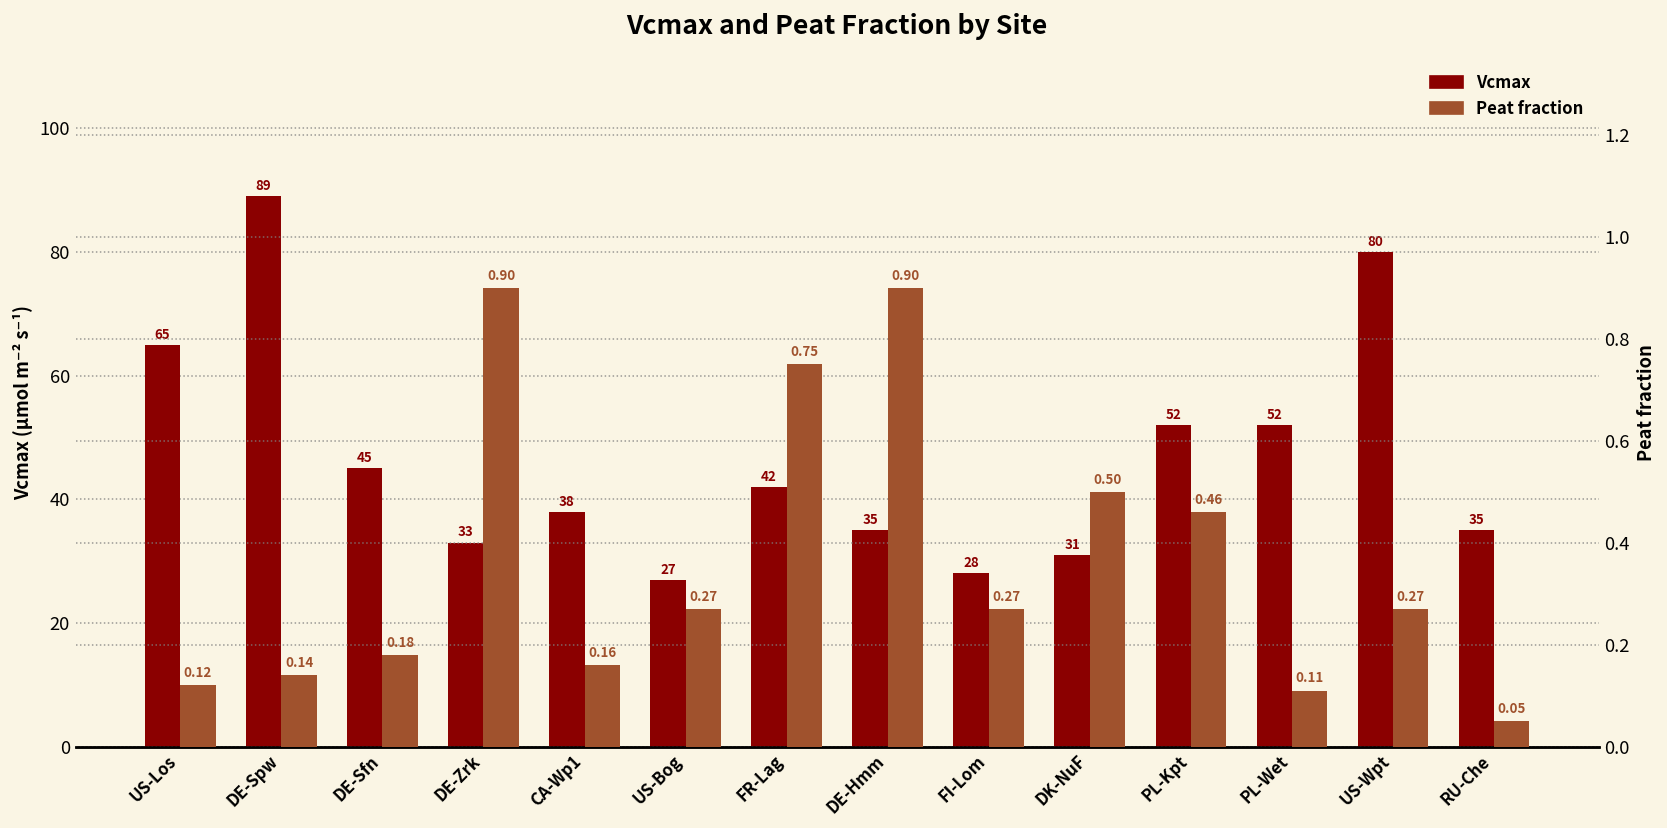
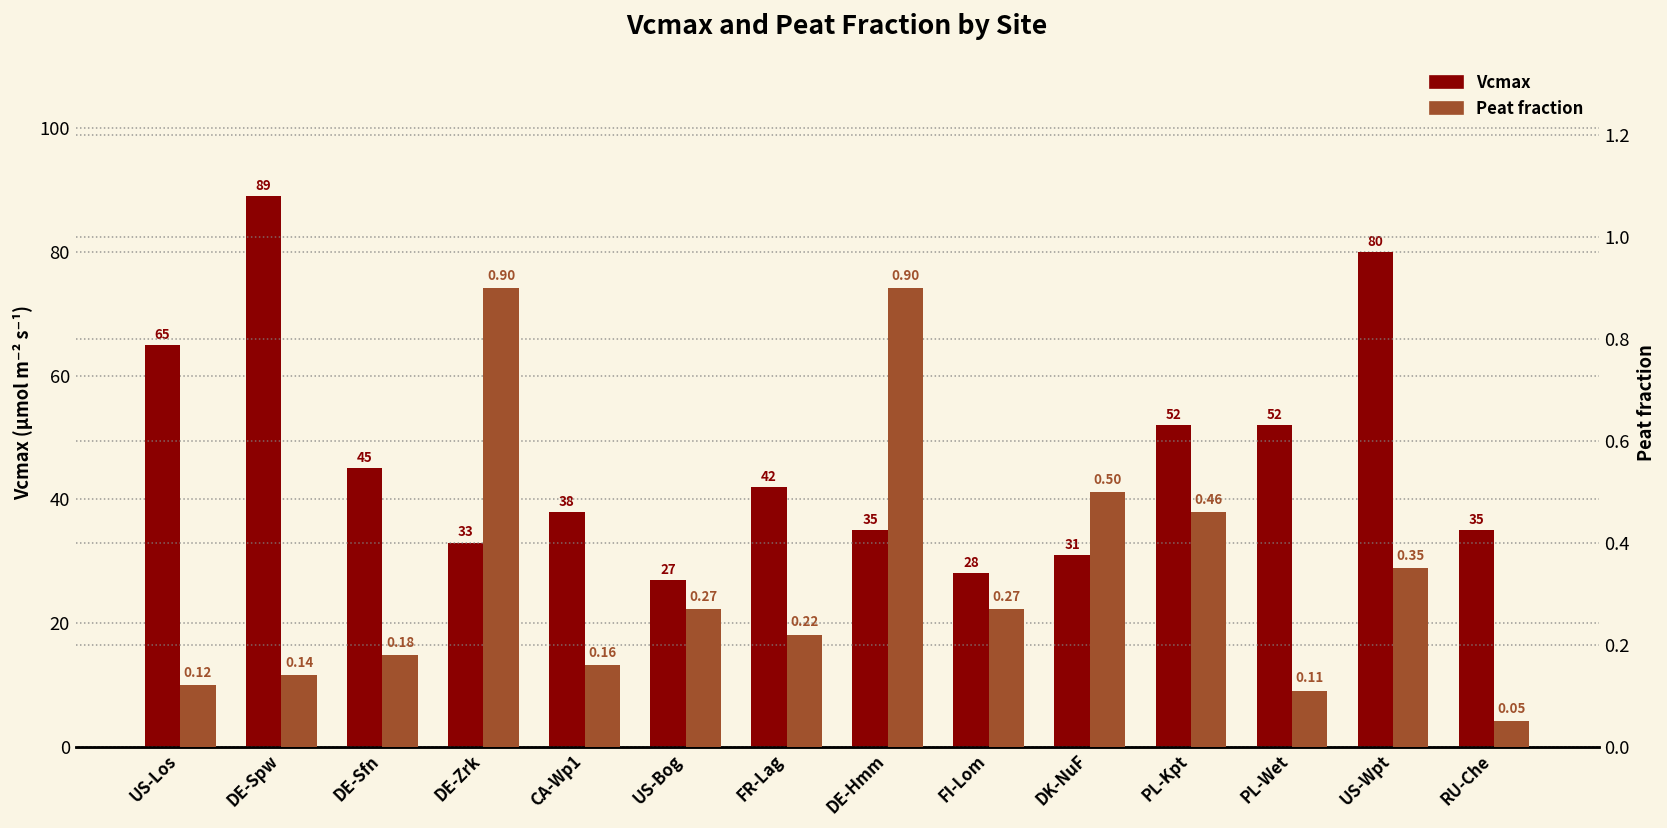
  {
    "Vcmax": {
      "US-Los": 65,
      "DE-Spw": 89,
      "DE-Sfn": 45,
      "DE-Zrk": 33,
      "CA-Wp1": 38,
      "US-Bog": 27,
      "FR-Lag": 42,
      "DE-Hmm": 35,
      "FI-Lom": 28,
      "DK-NuF": 31,
      "PL-Kpt": 52,
      "PL-Wet": 52,
      "US-Wpt": 80,
      "RU-Che": 35
    },
    "Peat fraction": {
      "US-Los": 0.12,
      "DE-Spw": 0.14,
      "DE-Sfn": 0.18,
      "DE-Zrk": 0.90,
      "CA-Wp1": 0.16,
      "US-Bog": 0.27,
-     "FR-Lag": 0.75,
+     "FR-Lag": 0.22,
      "DE-Hmm": 0.90,
      "FI-Lom": 0.27,
      "DK-NuF": 0.50,
      "PL-Kpt": 0.46,
      "PL-Wet": 0.11,
-     "US-Wpt": 0.27,
+     "US-Wpt": 0.35,
      "RU-Che": 0.05
    }
  }
